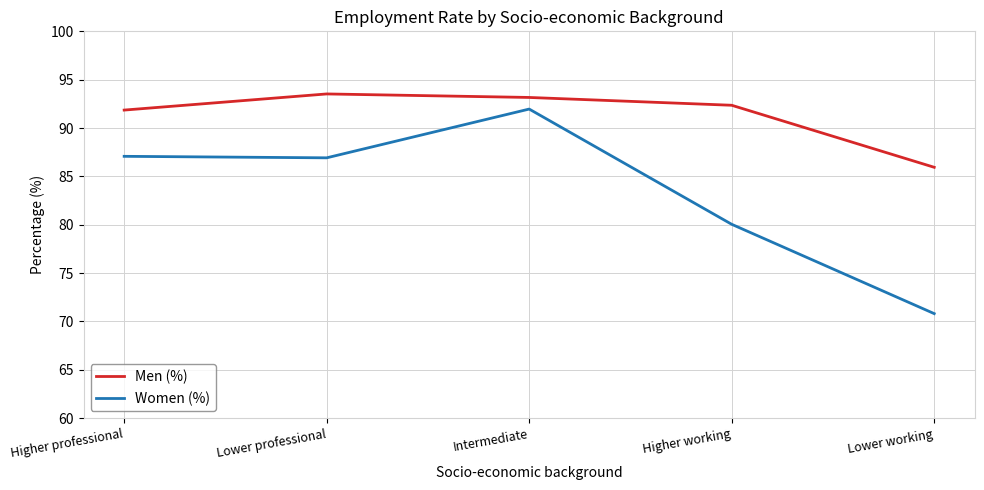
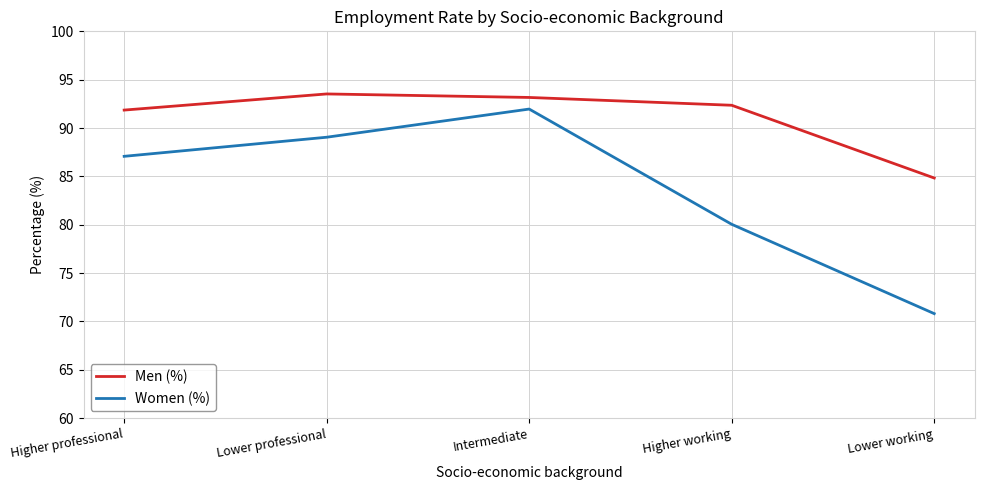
  {
    "Men (%)": {
      "Higher professional": 92,
      "Lower professional": 94,
      "Intermediate": 93,
      "Higher working": 92,
-     "Lower working": 86
+     "Lower working": 85
    },
    "Women (%)": {
      "Higher professional": 87,
-     "Lower professional": 87,
+     "Lower professional": 89,
      "Intermediate": 92,
      "Higher working": 80,
      "Lower working": 71
    }
  }
